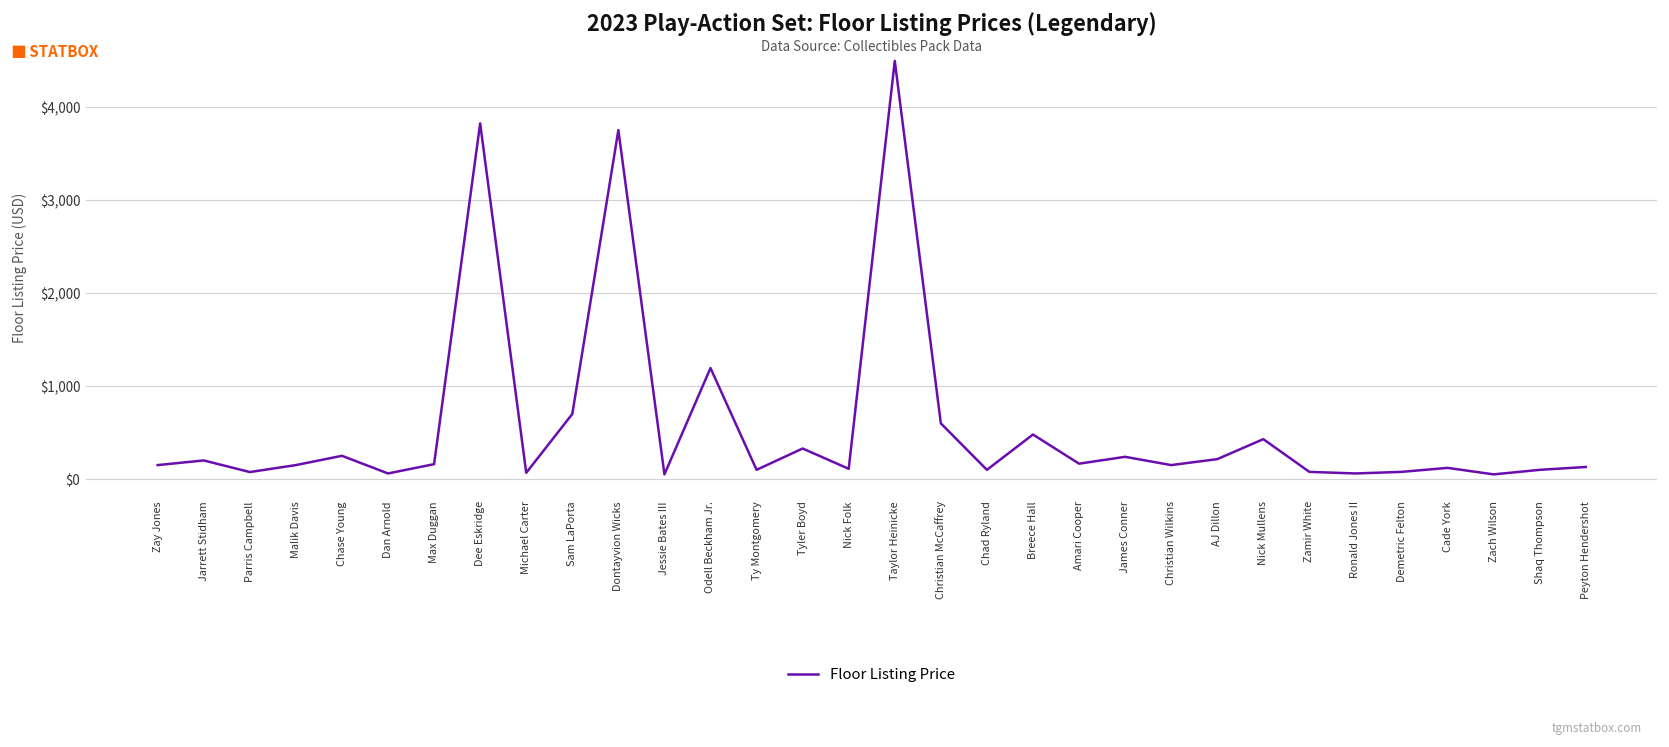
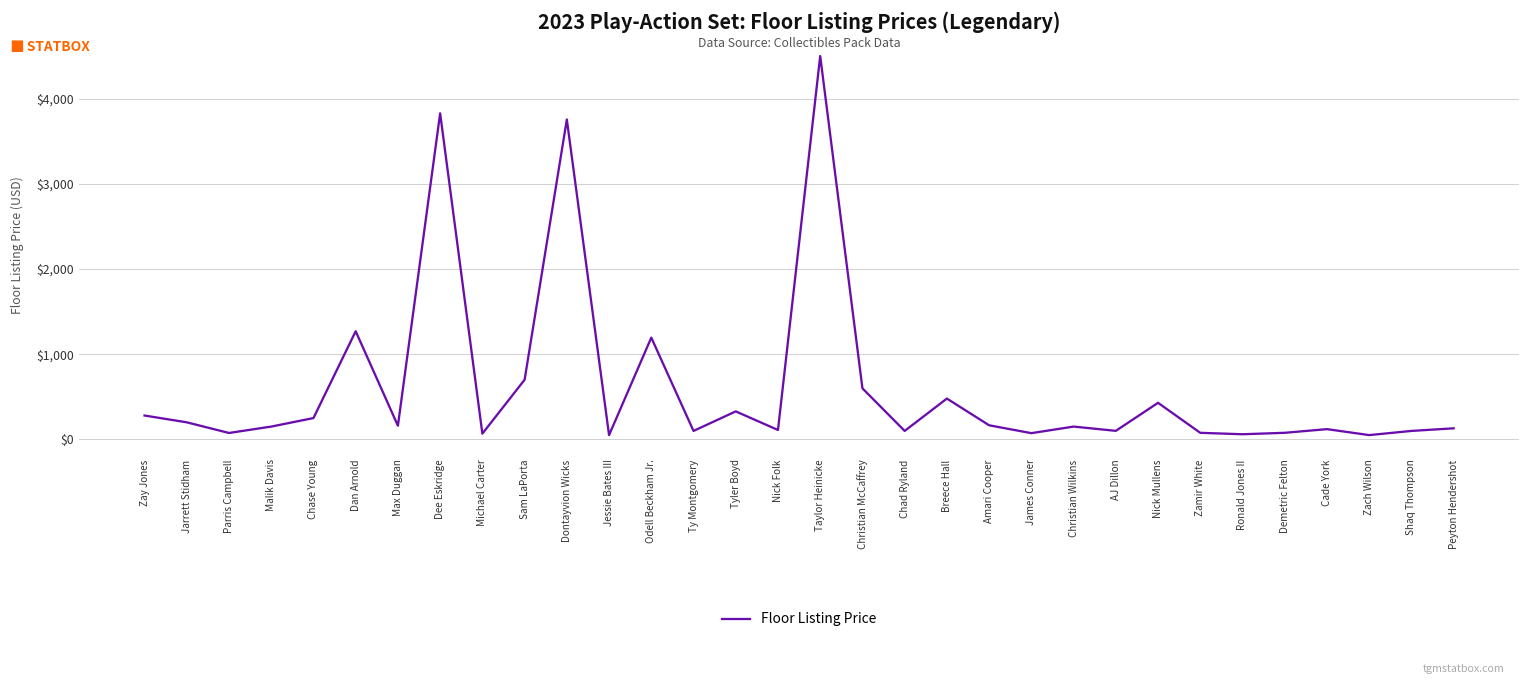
  {
-   "Zay Jones": "$200",
+   "Zay Jones": "$300",
    "Jarrett Stidham": "$200",
    "Parris Campbell": "$100",
    "Malik Davis": "$200",
    "Chase Young": "$300",
-   "Dan Arnold": "$100",
+   "Dan Arnold": "$1,300",
    "Max Duggan": "$200",
    "Dee Eskridge": "$3,800",
    "Michael Carter": "$100",
    "Sam LaPorta": "$700",
    "Dontayvion Wicks": "$3,800",
    "Jessie Bates III": "$100",
    "Odell Beckham Jr.": "$1,200",
    "Ty Montgomery": "$100",
    "Tyler Boyd": "$300",
    "Nick Folk": "$100",
    "Taylor Heinicke": "$4,500",
    "Christian McCaffrey": "$600",
    "Chad Ryland": "$100",
    "Breece Hall": "$500",
    "Amari Cooper": "$200",
-   "James Conner": "$200",
+   "James Conner": "$100",
    "Christian Wilkins": "$200",
-   "AJ Dillon": "$200",
+   "AJ Dillon": "$100",
    "Nick Mullens": "$400",
    "Zamir White": "$100",
    "Ronald Jones II": "$100",
    "Demetric Felton": "$100",
    "Cade York": "$100",
    "Zach Wilson": "$100",
    "Shaq Thompson": "$100",
    "Peyton Hendershot": "$100"
  }
